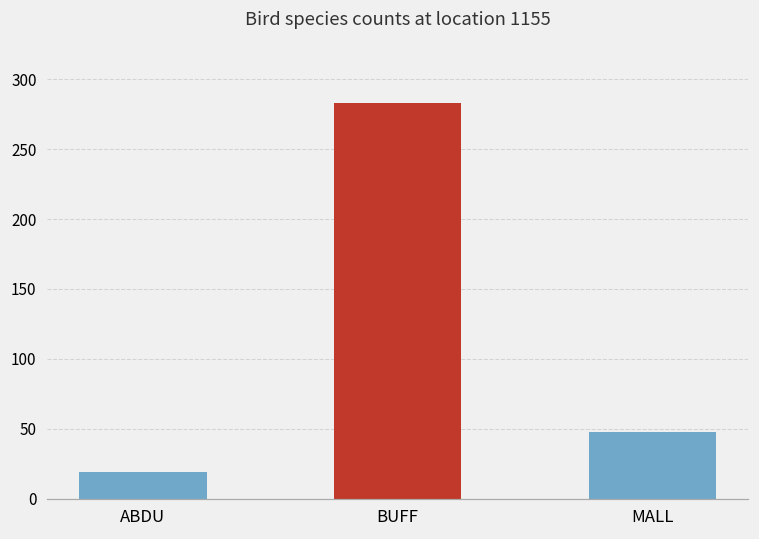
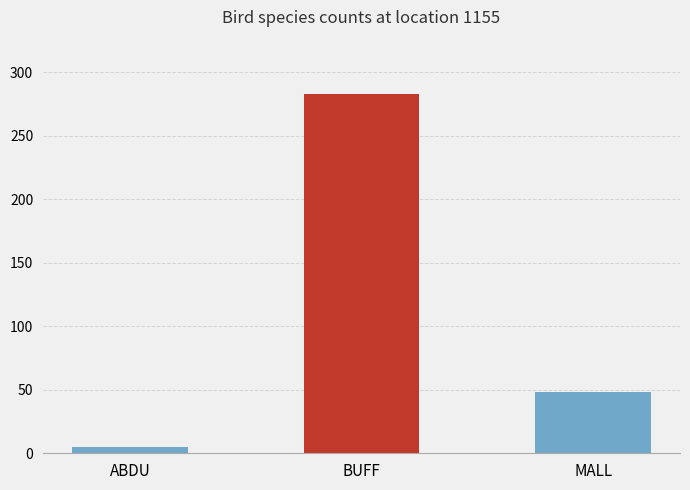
  {
-   "ABDU": 19,
+   "ABDU": 5,
    "BUFF": 283,
    "MALL": 48
  }
